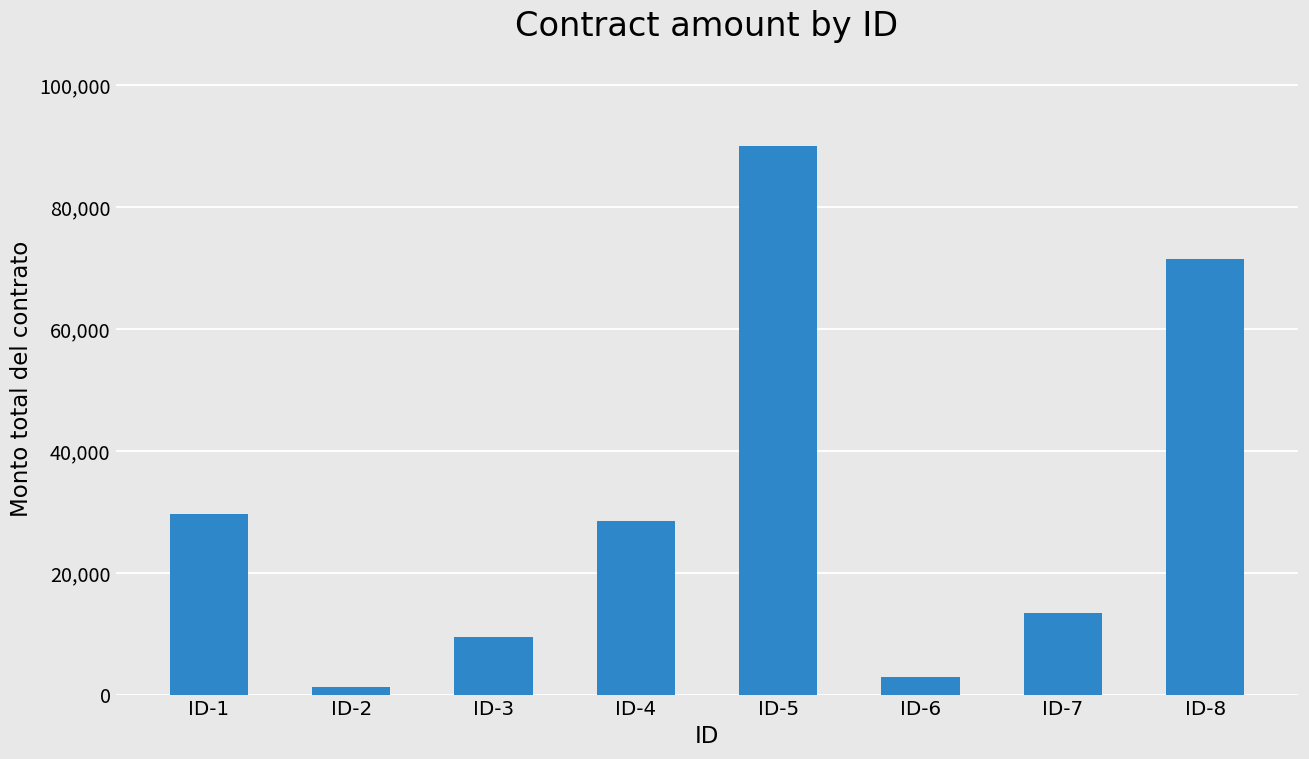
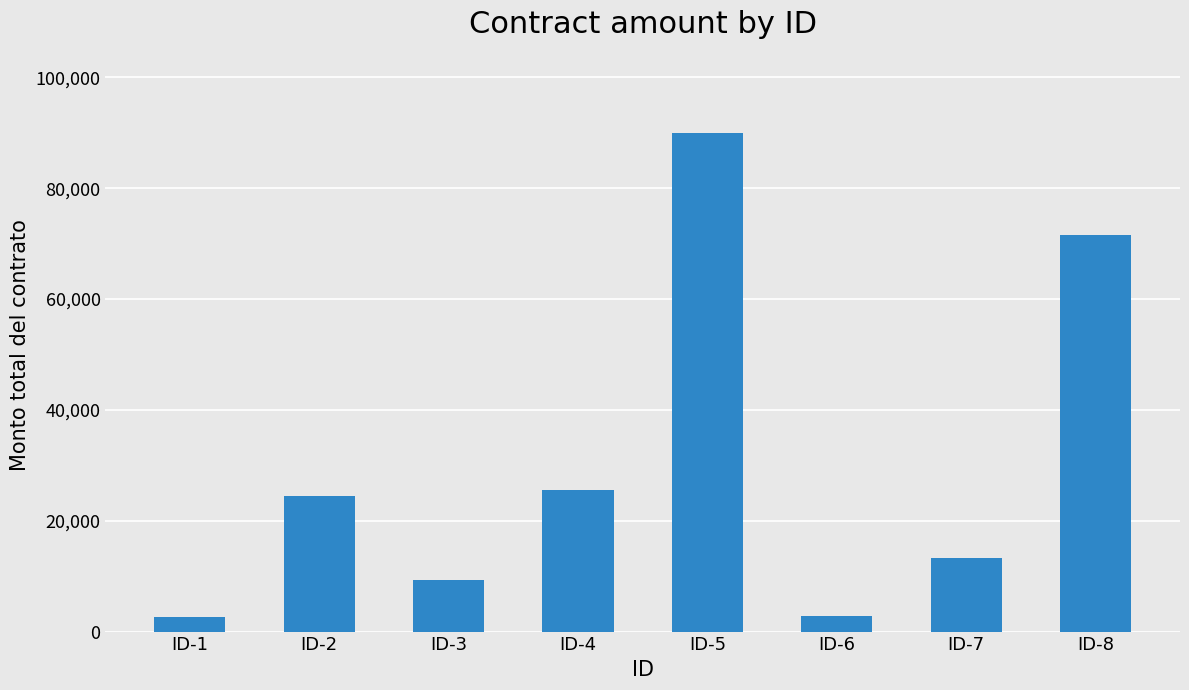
  {
-   "ID-1": "30,000",
-   "ID-2": "1,000",
+   "ID-1": "3,000",
+   "ID-2": "25,000",
    "ID-3": "9,000",
-   "ID-4": "28,000",
+   "ID-4": "26,000",
    "ID-5": "90,000",
    "ID-6": "3,000",
    "ID-7": "13,000",
    "ID-8": "71,000"
  }
